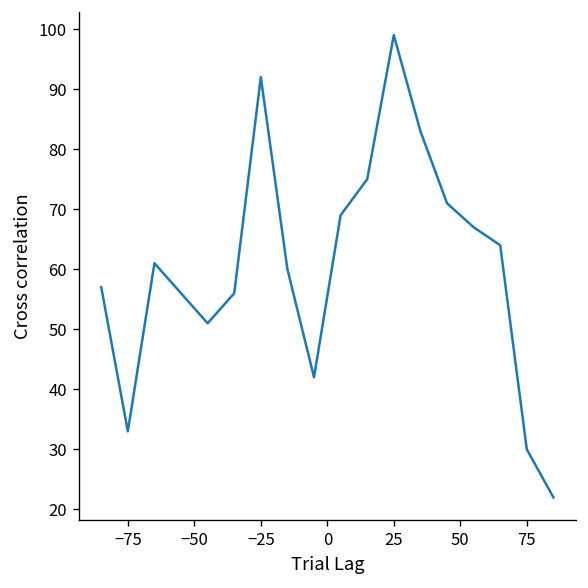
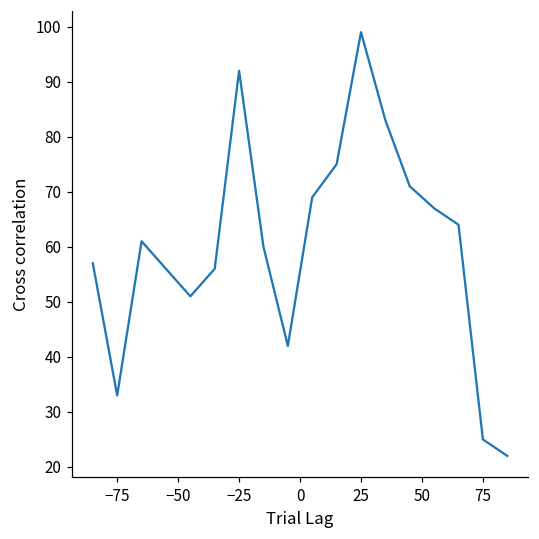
  {
    "−75": 33,
    "−25": 92,
    "25": 99,
-   "75": 30
+   "75": 25
  }
